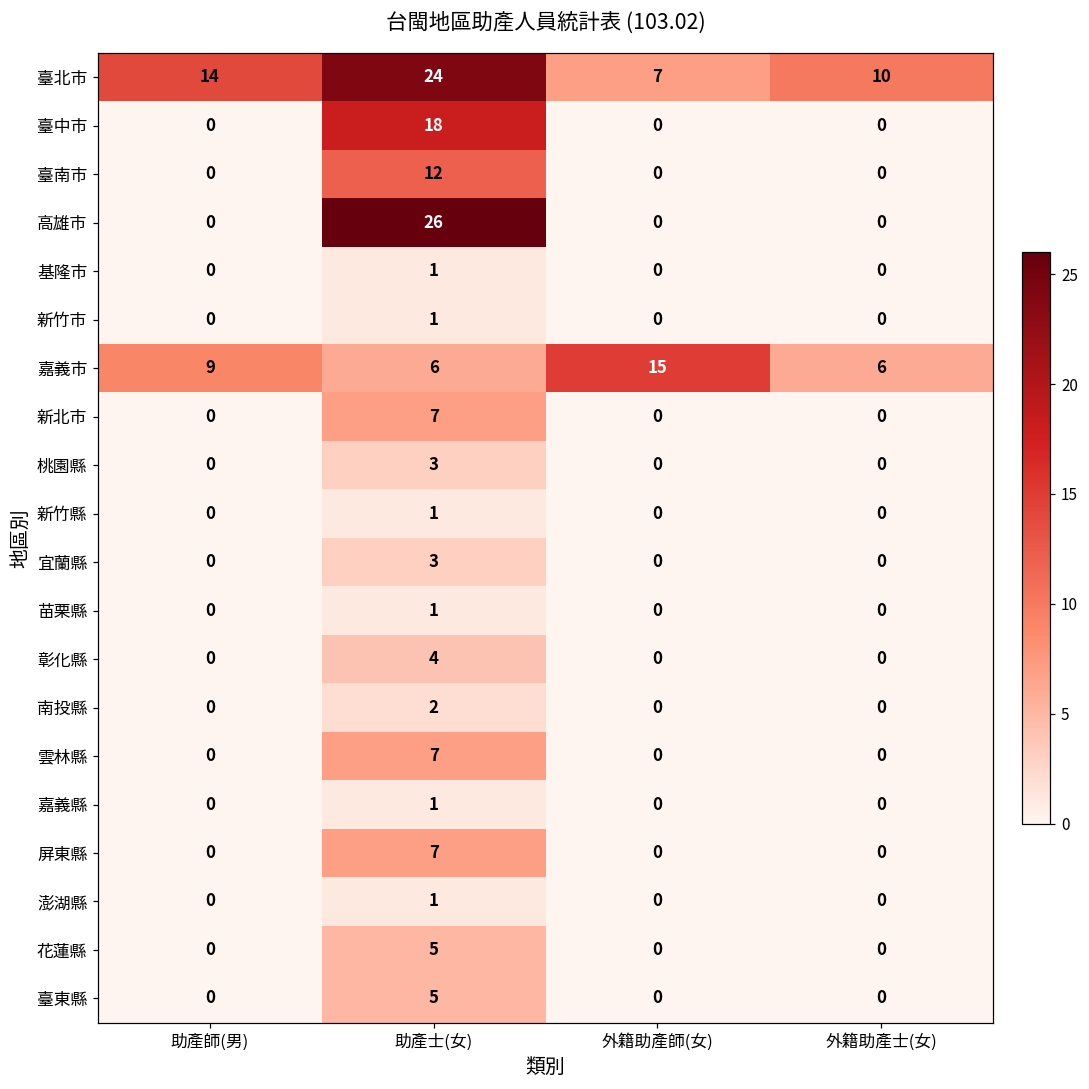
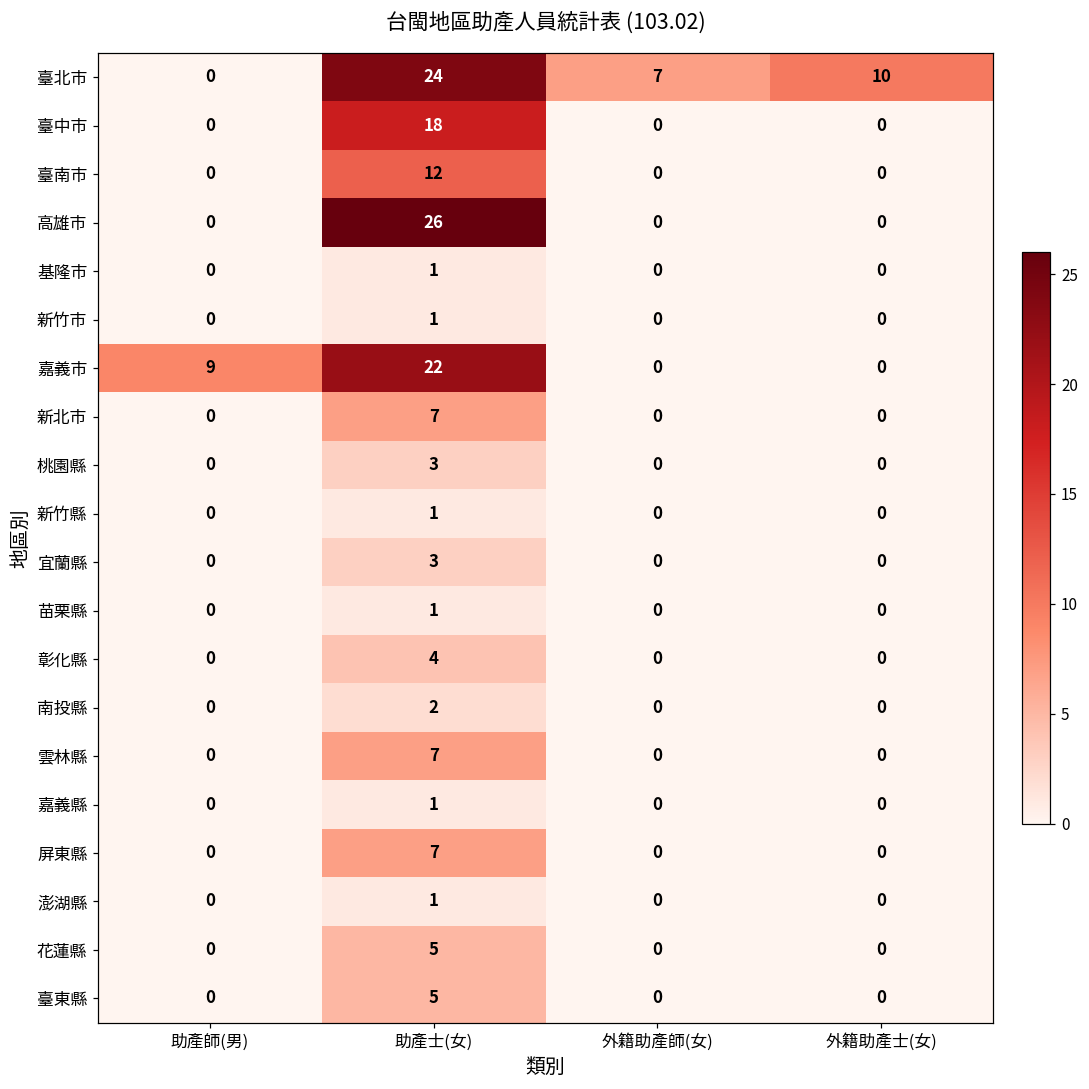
  {
    "臺北市": {
-     "助產師(男)": 14,
+     "助產師(男)": 0,
      "助產士(女)": 24,
      "外籍助產師(女)": 7,
      "外籍助產士(女)": 10
    },
    "臺中市": {
      "助產師(男)": 0,
      "助產士(女)": 18,
      "外籍助產師(女)": 0,
      "外籍助產士(女)": 0
    },
    "臺南市": {
      "助產師(男)": 0,
      "助產士(女)": 12,
      "外籍助產師(女)": 0,
      "外籍助產士(女)": 0
    },
    "高雄市": {
      "助產師(男)": 0,
      "助產士(女)": 26,
      "外籍助產師(女)": 0,
      "外籍助產士(女)": 0
    },
    "基隆市": {
      "助產師(男)": 0,
      "助產士(女)": 1,
      "外籍助產師(女)": 0,
      "外籍助產士(女)": 0
    },
    "新竹市": {
      "助產師(男)": 0,
      "助產士(女)": 1,
      "外籍助產師(女)": 0,
      "外籍助產士(女)": 0
    },
    "嘉義市": {
      "助產師(男)": 9,
-     "助產士(女)": 6,
-     "外籍助產師(女)": 15,
-     "外籍助產士(女)": 6
+     "助產士(女)": 22,
+     "外籍助產師(女)": 0,
+     "外籍助產士(女)": 0
    },
    "新北市": {
      "助產師(男)": 0,
      "助產士(女)": 7,
      "外籍助產師(女)": 0,
      "外籍助產士(女)": 0
    },
    "桃園縣": {
      "助產師(男)": 0,
      "助產士(女)": 3,
      "外籍助產師(女)": 0,
      "外籍助產士(女)": 0
    },
    "新竹縣": {
      "助產師(男)": 0,
      "助產士(女)": 1,
      "外籍助產師(女)": 0,
      "外籍助產士(女)": 0
    },
    "宜蘭縣": {
      "助產師(男)": 0,
      "助產士(女)": 3,
      "外籍助產師(女)": 0,
      "外籍助產士(女)": 0
    },
    "苗栗縣": {
      "助產師(男)": 0,
      "助產士(女)": 1,
      "外籍助產師(女)": 0,
      "外籍助產士(女)": 0
    },
    "彰化縣": {
      "助產師(男)": 0,
      "助產士(女)": 4,
      "外籍助產師(女)": 0,
      "外籍助產士(女)": 0
    },
    "南投縣": {
      "助產師(男)": 0,
      "助產士(女)": 2,
      "外籍助產師(女)": 0,
      "外籍助產士(女)": 0
    },
    "雲林縣": {
      "助產師(男)": 0,
      "助產士(女)": 7,
      "外籍助產師(女)": 0,
      "外籍助產士(女)": 0
    },
    "嘉義縣": {
      "助產師(男)": 0,
      "助產士(女)": 1,
      "外籍助產師(女)": 0,
      "外籍助產士(女)": 0
    },
    "屏東縣": {
      "助產師(男)": 0,
      "助產士(女)": 7,
      "外籍助產師(女)": 0,
      "外籍助產士(女)": 0
    },
    "澎湖縣": {
      "助產師(男)": 0,
      "助產士(女)": 1,
      "外籍助產師(女)": 0,
      "外籍助產士(女)": 0
    },
    "花蓮縣": {
      "助產師(男)": 0,
      "助產士(女)": 5,
      "外籍助產師(女)": 0,
      "外籍助產士(女)": 0
    },
    "臺東縣": {
      "助產師(男)": 0,
      "助產士(女)": 5,
      "外籍助產師(女)": 0,
      "外籍助產士(女)": 0
    }
  }
